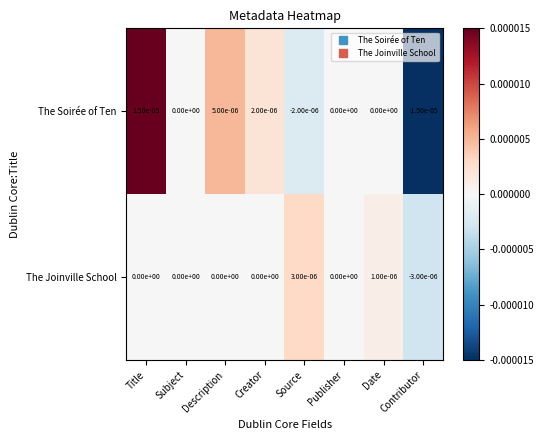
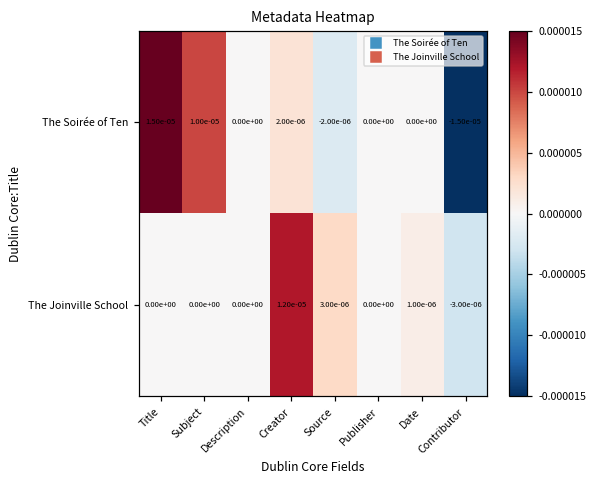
  {
    "The Soirée of Ten": {
      "Title": "1.50e-05",
-     "Subject": "0.00e+00",
-     "Description": "5.00e-06",
+     "Subject": "1.00e-05",
+     "Description": "0.00e+00",
      "Creator": "2.00e-06",
      "Source": "-2.00e-06",
      "Publisher": "0.00e+00",
      "Date": "0.00e+00",
      "Contributor": "-1.50e-05"
    },
    "The Joinville School": {
      "Title": "0.00e+00",
      "Subject": "0.00e+00",
      "Description": "0.00e+00",
-     "Creator": "0.00e+00",
+     "Creator": "1.20e-05",
      "Source": "3.00e-06",
      "Publisher": "0.00e+00",
      "Date": "1.00e-06",
      "Contributor": "-3.00e-06"
    }
  }
